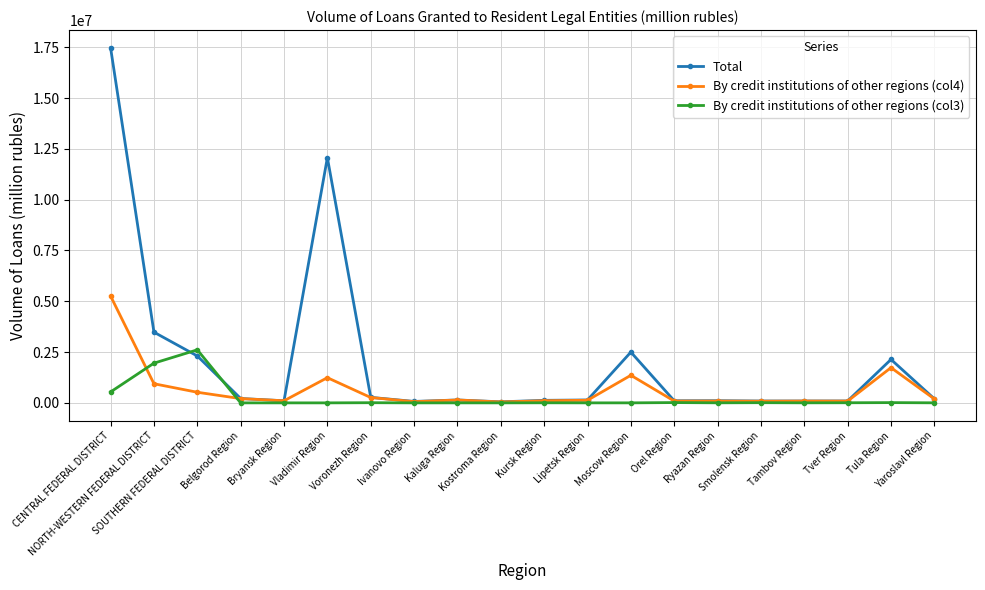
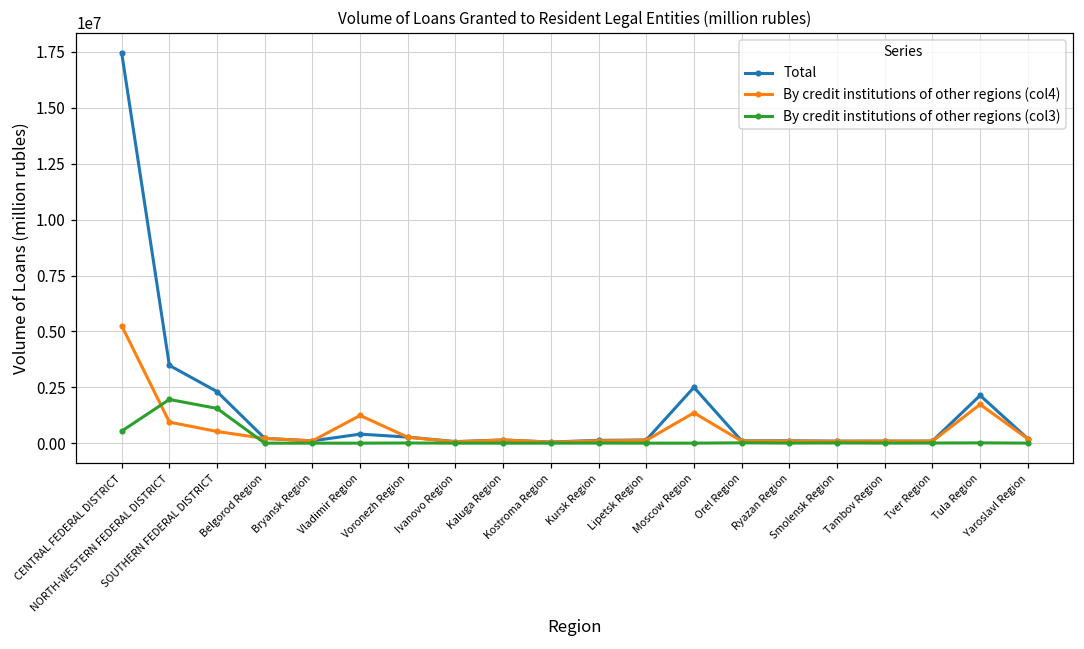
  {
    "Total": {
      "CENTRAL FEDERAL DISTRICT": 17500000,
      "NORTH-WESTERN FEDERAL DISTRICT": 3500000,
      "SOUTHERN FEDERAL DISTRICT": 2300000,
-     "Vladimir Region": 12100000,
+     "Vladimir Region": 400000,
      "Moscow Region": 2500000,
      "Tula Region": 2100000
    },
    "By credit institutions of other regions (col4)": {
      "CENTRAL FEDERAL DISTRICT": 5300000,
      "NORTH-WESTERN FEDERAL DISTRICT": 900000,
      "SOUTHERN FEDERAL DISTRICT": 500000,
      "Vladimir Region": 1200000,
      "Moscow Region": 1400000,
      "Tula Region": 1700000
    },
    "By credit institutions of other regions (col3)": {
      "CENTRAL FEDERAL DISTRICT": 500000,
      "NORTH-WESTERN FEDERAL DISTRICT": 2000000,
-     "SOUTHERN FEDERAL DISTRICT": 2600000,
+     "SOUTHERN FEDERAL DISTRICT": 1600000,
      "Belgorod Region": 0,
      "Vladimir Region": 0,
      "Voronezh Region": 0,
      "Kaluga Region": 0,
      "Lipetsk Region": 0,
      "Moscow Region": 0,
      "Tula Region": 0,
      "Yaroslavl Region": 0
    }
  }
